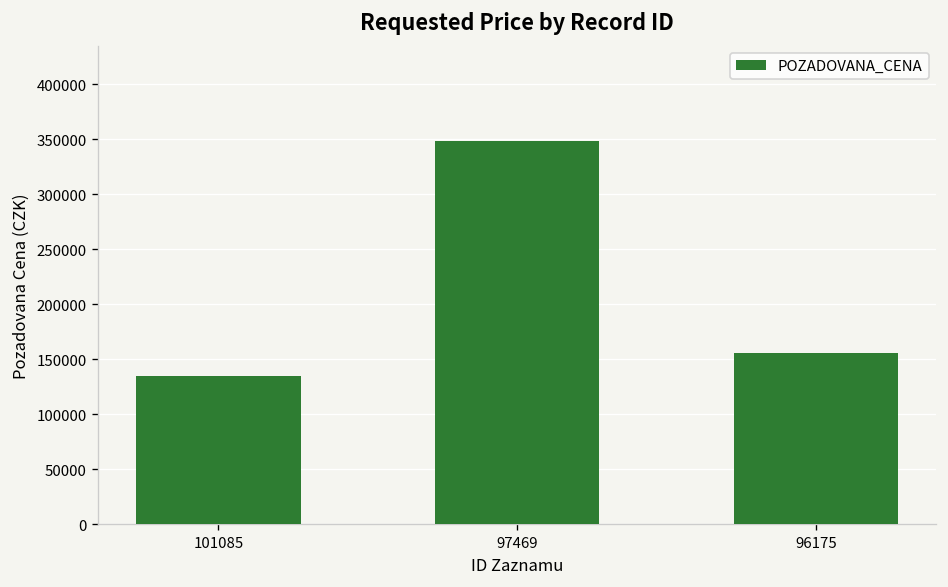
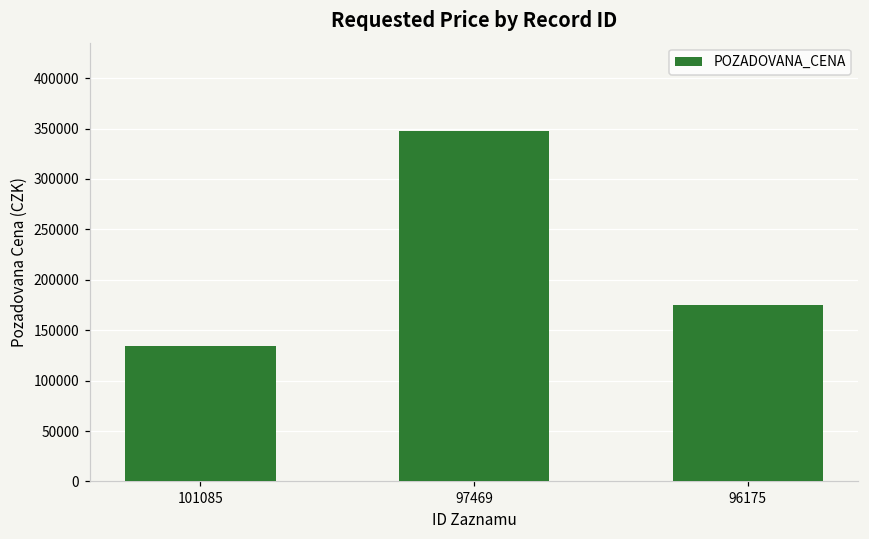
  {
    "101085": 130000,
    "97469": 350000,
-   "96175": 160000
+   "96175": 170000
  }
